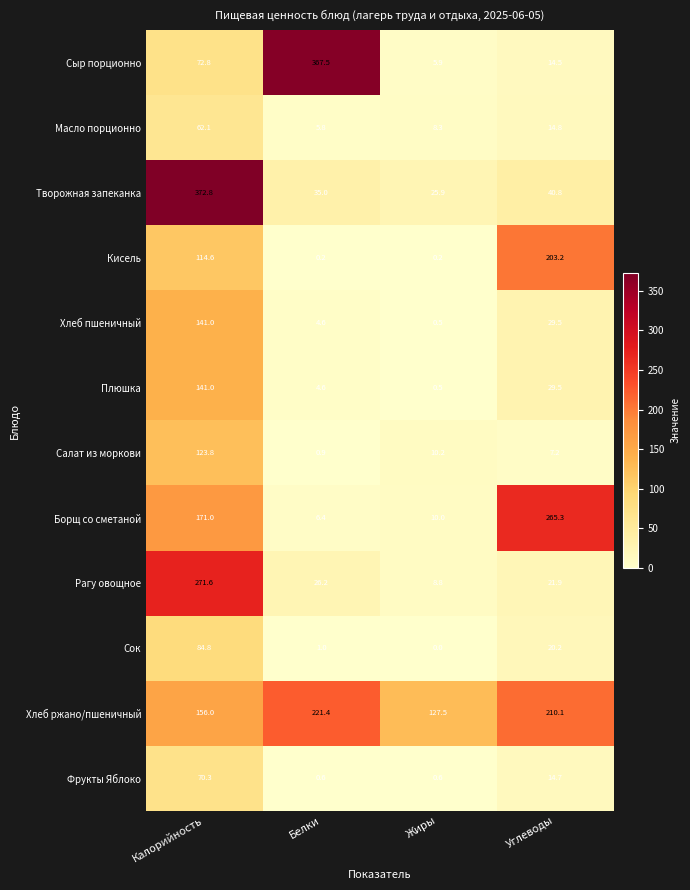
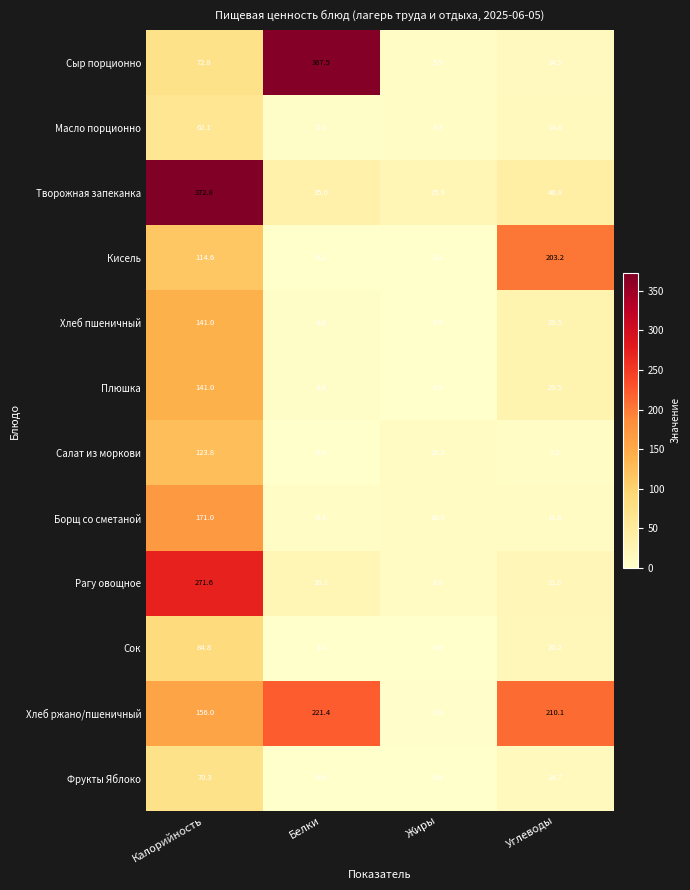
  {
    "Сыр порционно": {
      "Калорийность": 72.8,
      "Белки": 367.5,
      "Жиры": 5.9,
      "Углеводы": 14.5
    },
    "Масло порционно": {
      "Калорийность": 62.1,
      "Белки": 5.8,
      "Жиры": 8.3,
      "Углеводы": 14.8
    },
    "Творожная запеканка": {
      "Калорийность": 372.8,
      "Белки": 35.0,
      "Жиры": 25.9,
      "Углеводы": 40.8
    },
    "Кисель": {
      "Калорийность": 114.6,
      "Белки": 0.2,
      "Жиры": 0.2,
      "Углеводы": 203.2
    },
    "Хлеб пшеничный": {
      "Калорийность": 141.0,
      "Белки": 4.6,
      "Жиры": 0.5,
      "Углеводы": 29.5
    },
    "Плюшка": {
      "Калорийность": 141.0,
      "Белки": 4.6,
      "Жиры": 0.5,
      "Углеводы": 29.5
    },
    "Салат из моркови": {
      "Калорийность": 123.8,
      "Жиры": 10.2,
      "Углеводы": 7.2
    },
    "Борщ со сметаной": {
      "Калорийность": 171.0,
      "Белки": 6.4,
      "Жиры": 10.0,
-     "Углеводы": 265.3
+     "Углеводы": 11.6
    },
    "Рагу овощное": {
      "Калорийность": 271.6,
      "Белки": 26.2,
      "Жиры": 8.8,
      "Углеводы": 21.9
    },
    "Сок": {
      "Калорийность": 84.8,
      "Белки": 1.0,
      "Углеводы": 20.2
    },
    "Хлеб ржано/пшеничный": {
      "Калорийность": 156.0,
      "Белки": 221.4,
-     "Жиры": 127.5,
+     "Жиры": 3.0,
      "Углеводы": 210.1
    },
    "Фрукты Яблоко": {
      "Калорийность": 70.3,
      "Углеводы": 14.7
    }
  }
